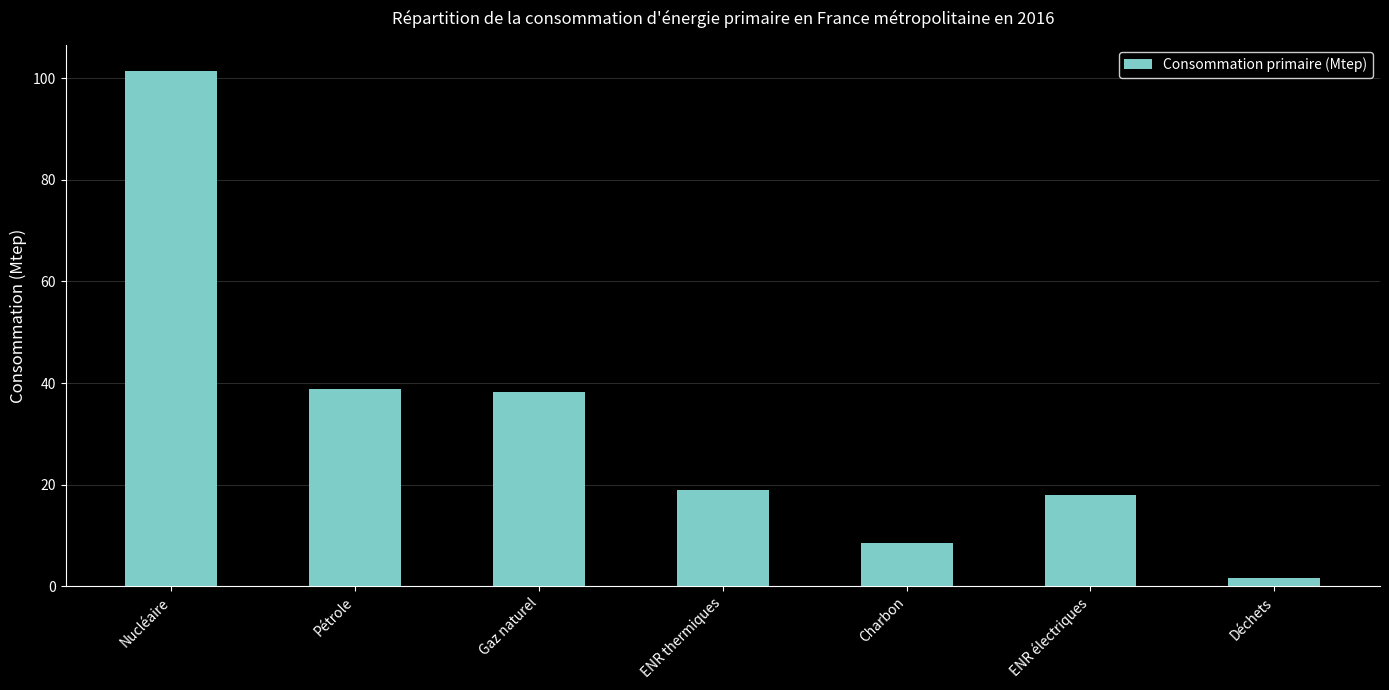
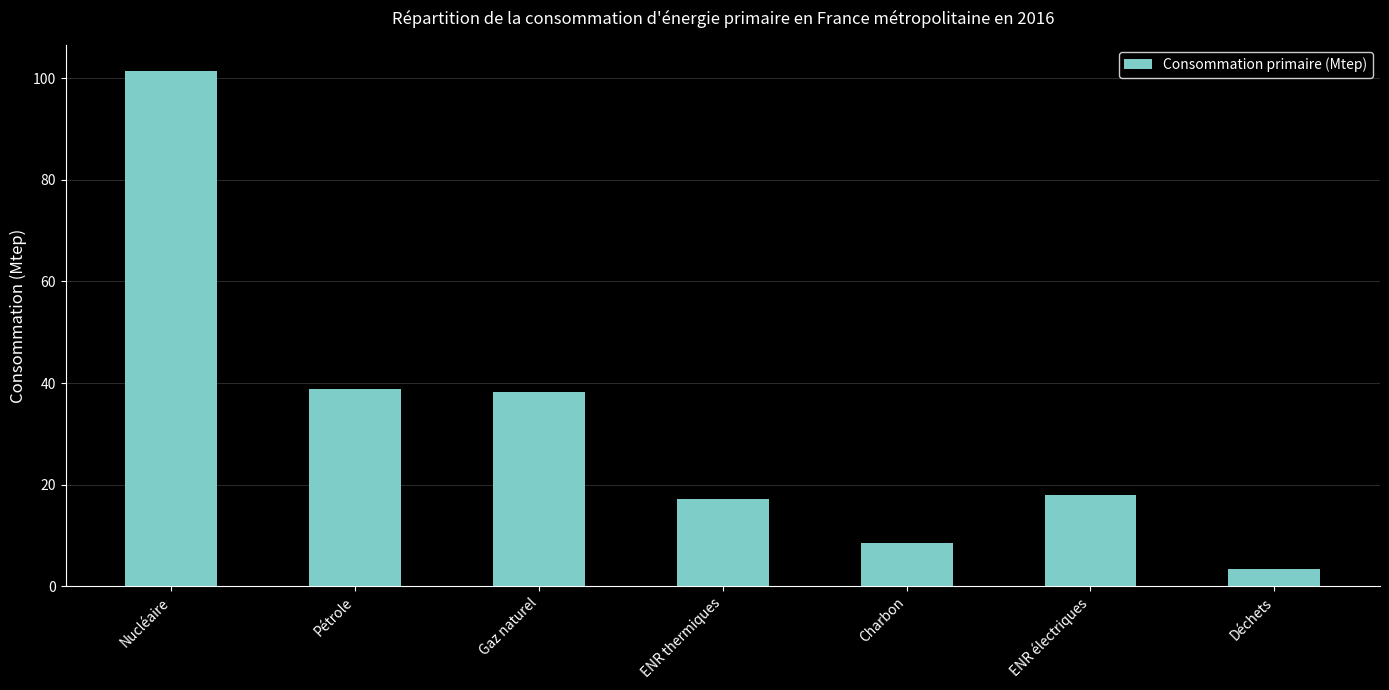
  {
    "Nucléaire": 101,
    "Pétrole": 39,
    "Gaz naturel": 38,
-   "ENR thermiques": 19,
+   "ENR thermiques": 17,
    "Charbon": 9,
    "ENR électriques": 18,
-   "Déchets": 2
+   "Déchets": 3
  }
